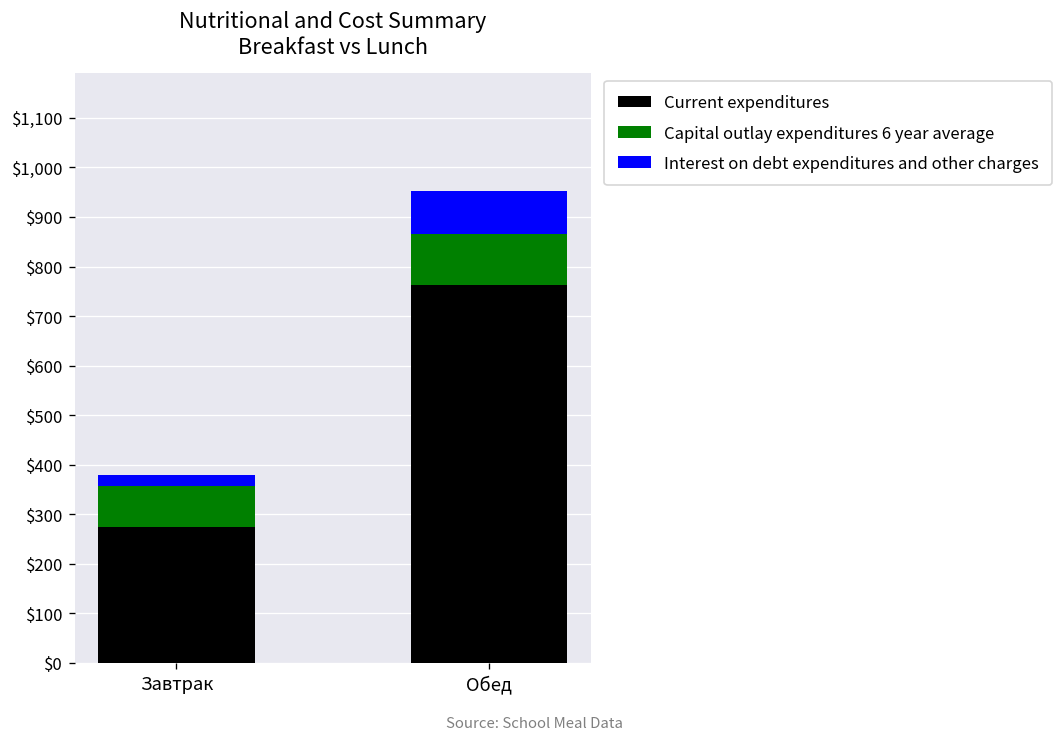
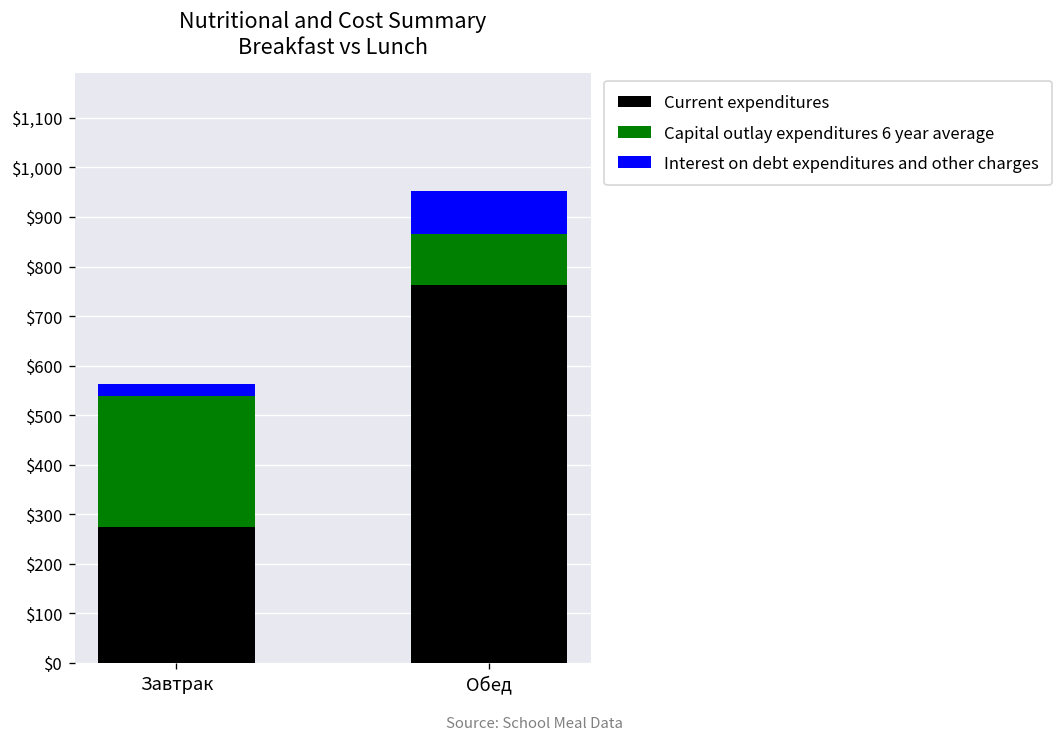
  {
    "Current expenditures": {
      "Завтрак": "$270",
      "Обед": "$760"
    },
    "Capital outlay expenditures 6 year average": {
-     "Завтрак": "$80",
+     "Завтрак": "$260",
      "Обед": "$100"
    },
    "Interest on debt expenditures and other charges": {
      "Завтрак": "$20",
      "Обед": "$90"
    }
  }
